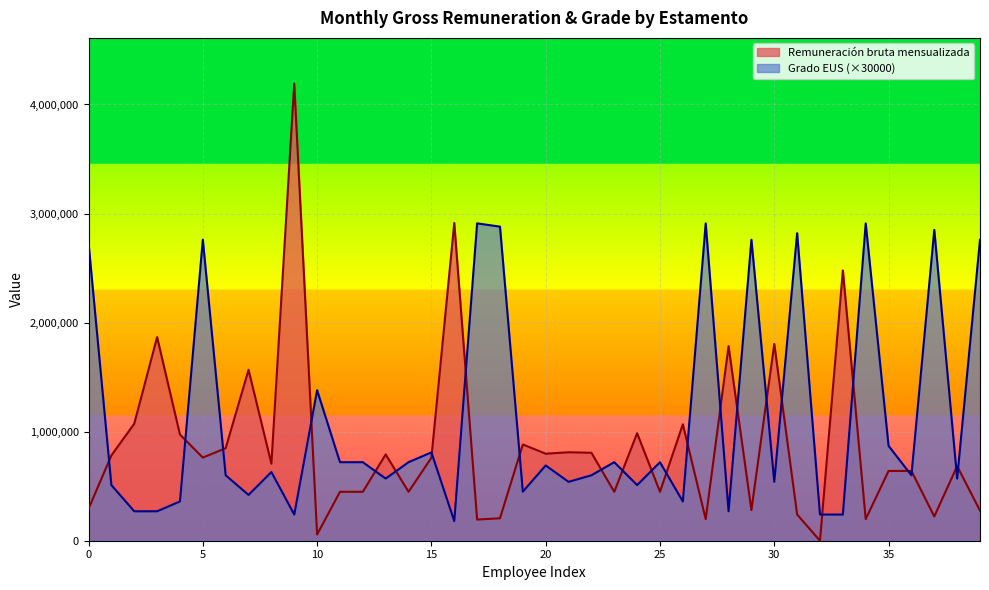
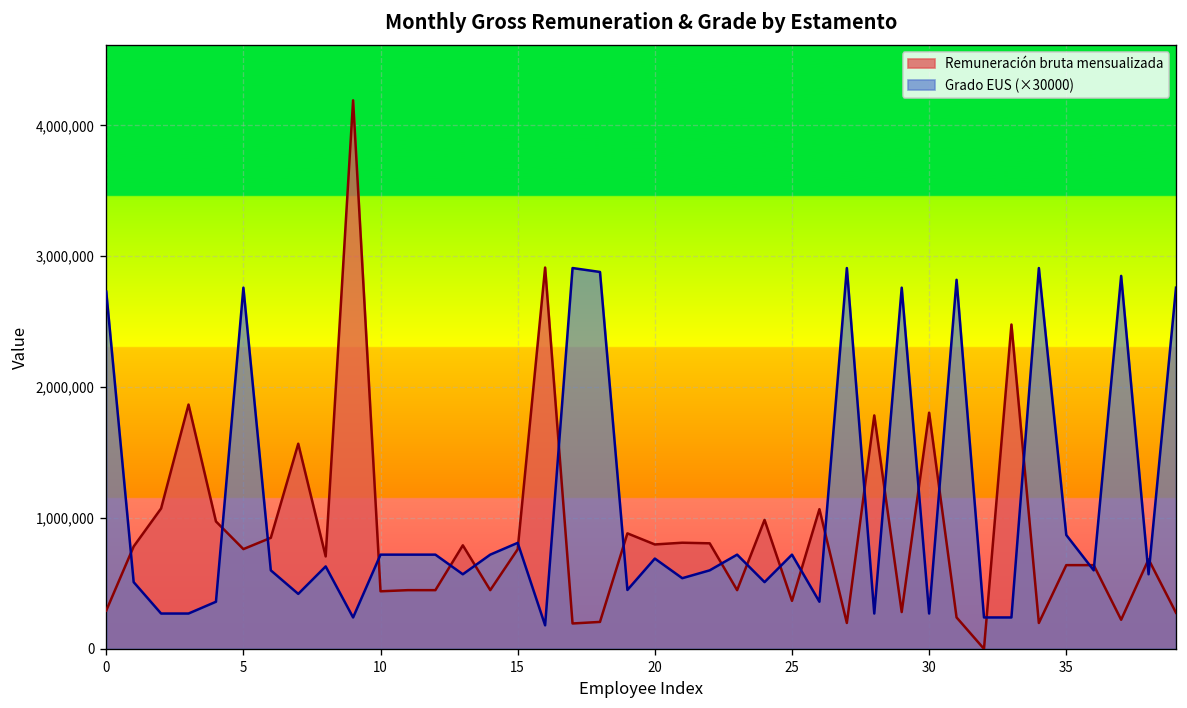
  {
    "Remuneración bruta mensualizada": {
      "0": "290,000",
      "5": "760,000",
-     "10": "60,000",
+     "10": "440,000",
      "15": "760,000",
      "20": "800,000",
-     "25": "450,000",
+     "25": "370,000",
      "30": "1,800,000",
      "35": "640,000"
    },
    "Grado EUS (×30000)": {
      "0": "2,730,000",
      "5": "2,760,000",
-     "10": "1,380,000",
+     "10": "720,000",
      "15": "810,000",
      "20": "690,000",
      "25": "720,000",
-     "30": "540,000",
+     "30": "270,000",
      "35": "870,000"
    }
  }
